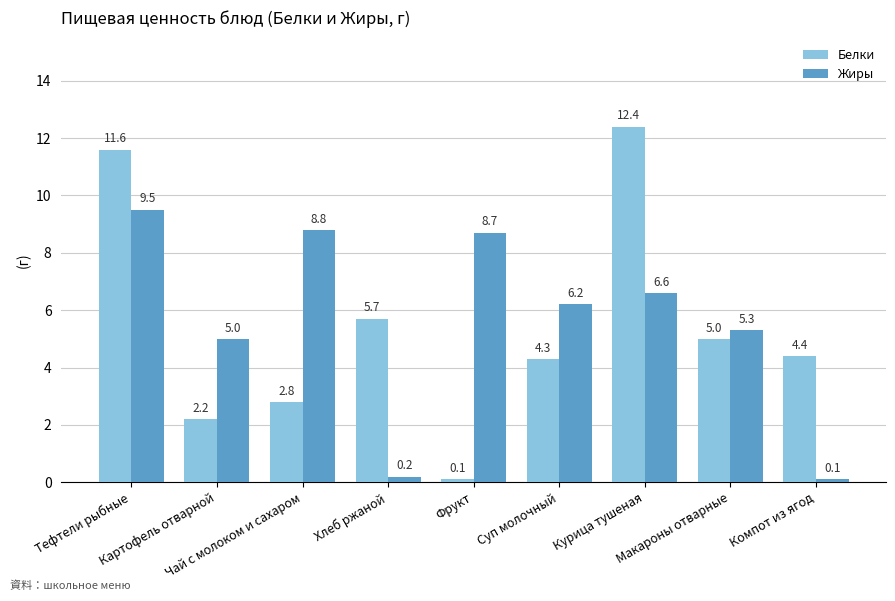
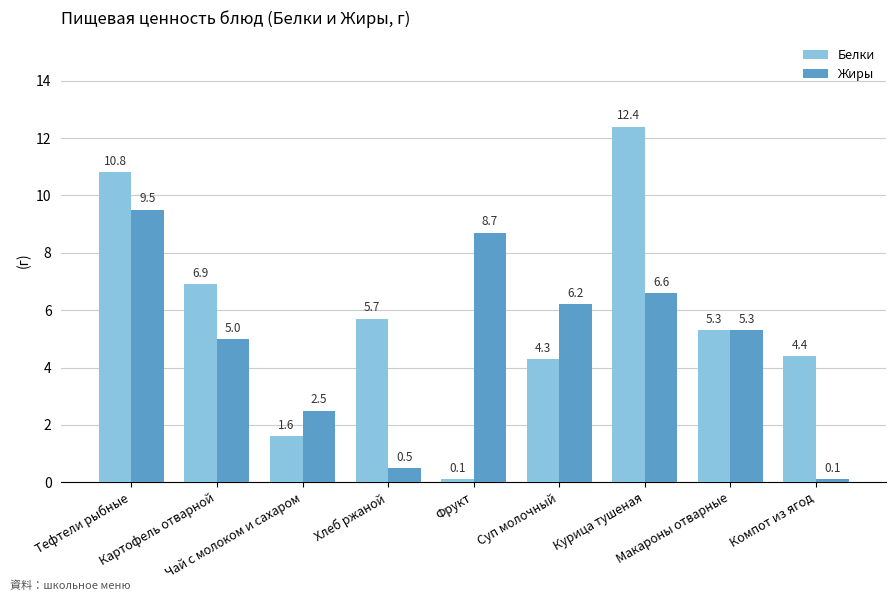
  {
    "Белки": {
-     "Тефтели рыбные": 11.6,
-     "Картофель отварной": 2.2,
-     "Чай с молоком и сахаром": 2.8,
+     "Тефтели рыбные": 10.8,
+     "Картофель отварной": 6.9,
+     "Чай с молоком и сахаром": 1.6,
      "Хлеб ржаной": 5.7,
      "Фрукт": 0.1,
      "Суп молочный": 4.3,
      "Курица тушеная": 12.4,
-     "Макароны отварные": 5.0,
+     "Макароны отварные": 5.3,
      "Компот из ягод": 4.4
    },
    "Жиры": {
      "Тефтели рыбные": 9.5,
      "Картофель отварной": 5.0,
-     "Чай с молоком и сахаром": 8.8,
-     "Хлеб ржаной": 0.2,
+     "Чай с молоком и сахаром": 2.5,
+     "Хлеб ржаной": 0.5,
      "Фрукт": 8.7,
      "Суп молочный": 6.2,
      "Курица тушеная": 6.6,
      "Макароны отварные": 5.3,
      "Компот из ягод": 0.1
    }
  }
